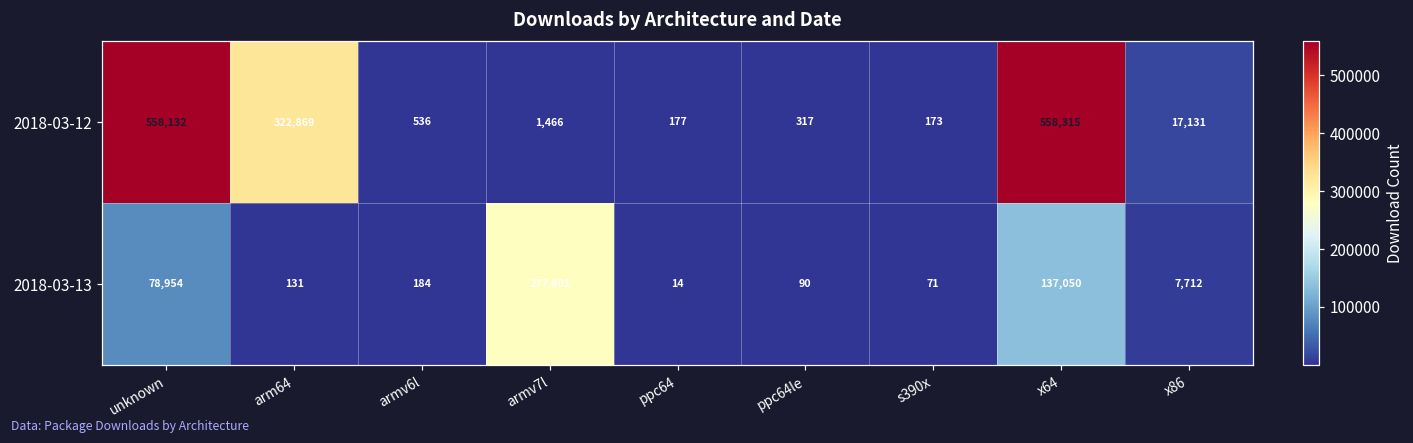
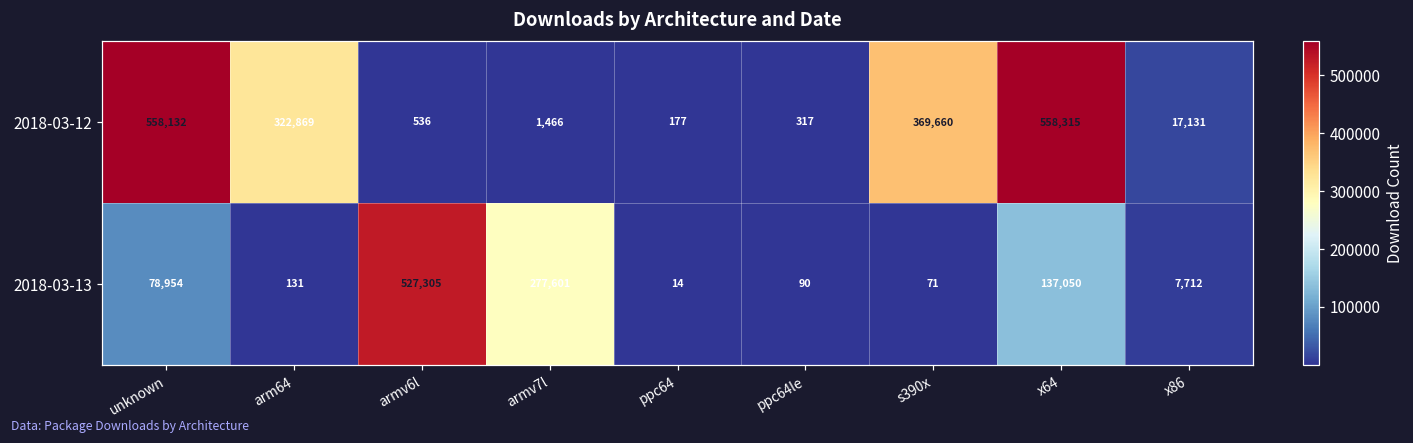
  {
    "2018-03-12": {
      "unknown": "558,132",
      "arm64": "322,869",
      "armv6l": "536",
      "armv7l": "1,466",
      "ppc64": "177",
      "ppc64le": "317",
-     "s390x": "173",
+     "s390x": "369,660",
      "x64": "558,315",
      "x86": "17,131"
    },
    "2018-03-13": {
      "unknown": "78,954",
      "arm64": "131",
-     "armv6l": "184",
+     "armv6l": "527,305",
      "armv7l": "277,601",
      "ppc64": "14",
      "ppc64le": "90",
      "s390x": "71",
      "x64": "137,050",
      "x86": "7,712"
    }
  }
